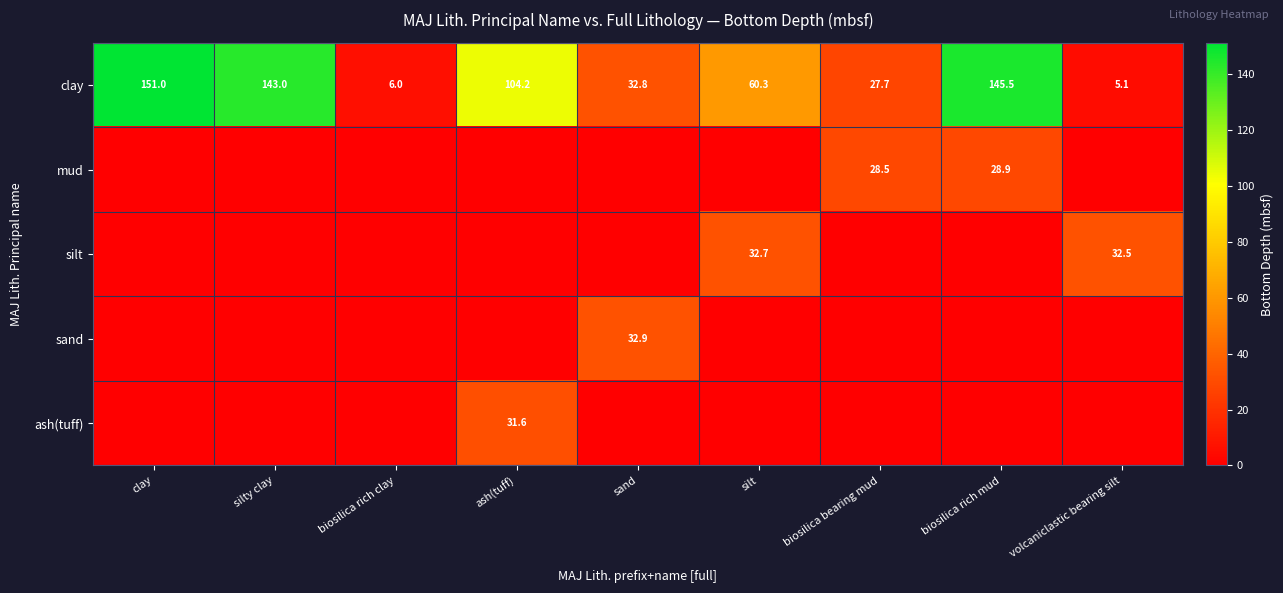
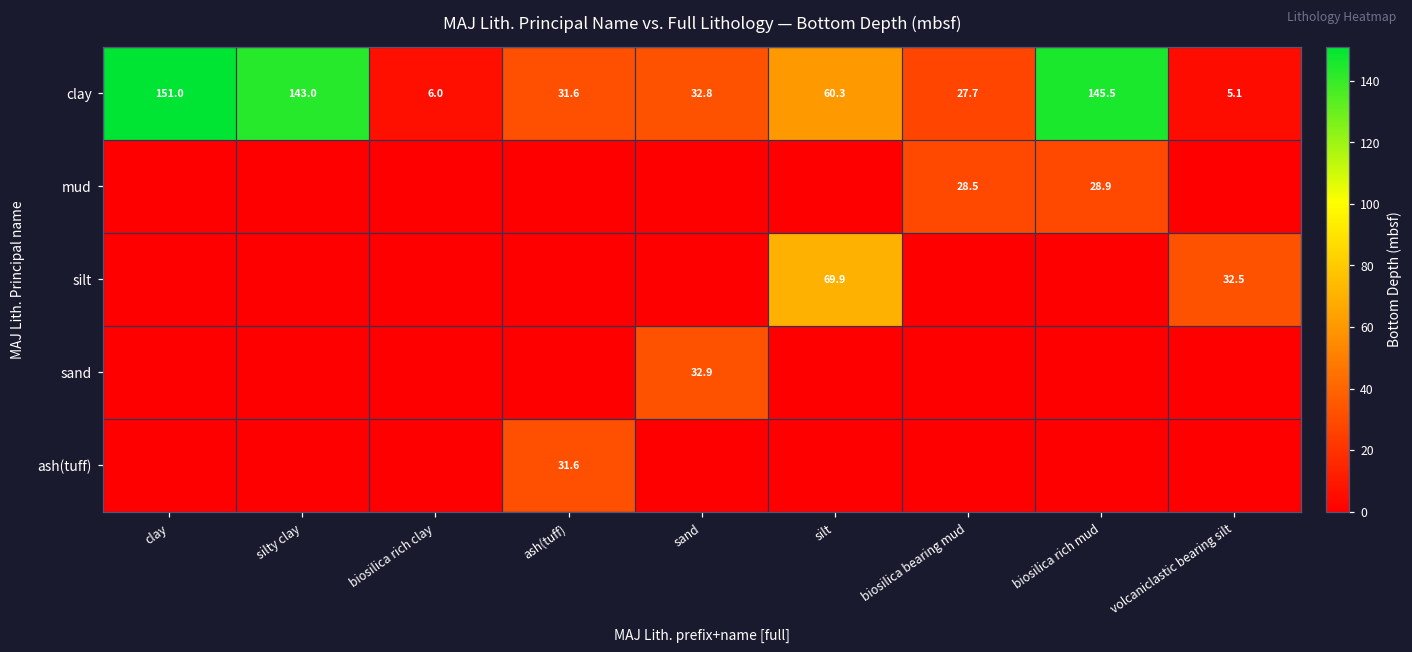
  {
    "clay": {
      "clay": 151.0,
      "silty clay": 143.0,
      "biosilica rich clay": 6.0,
-     "ash(tuff)": 104.2,
+     "ash(tuff)": 31.6,
      "sand": 32.8,
      "silt": 60.3,
      "biosilica bearing mud": 27.7,
      "biosilica rich mud": 145.5,
      "volcaniclastic bearing silt": 5.1
    },
    "mud": {
      "biosilica bearing mud": 28.5,
      "biosilica rich mud": 28.9
    },
    "silt": {
-     "silt": 32.7,
+     "silt": 69.9,
      "volcaniclastic bearing silt": 32.5
    },
    "sand": {
      "sand": 32.9
    },
    "ash(tuff)": {
      "ash(tuff)": 31.6
    }
  }
